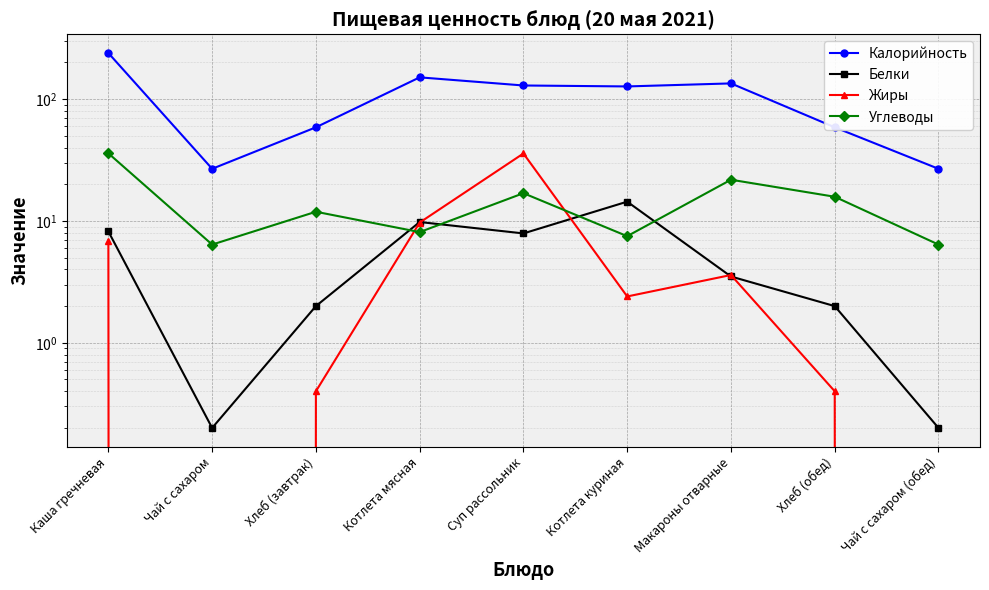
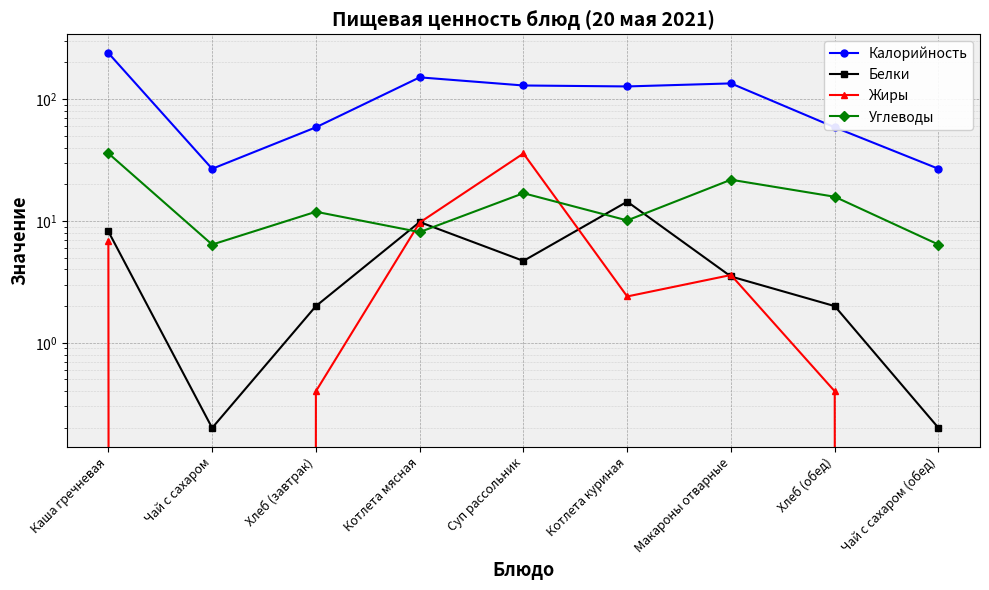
  {
    "Калорийность": {
      "Каша гречневая": 240,
      "Чай с сахаром": 27,
      "Хлеб (завтрак)": 60,
      "Котлета мясная": 150,
      "Суп рассольник": 130,
      "Котлета куриная": 130,
      "Макароны отварные": 130,
      "Чай с сахаром (обед)": 27
    },
    "Белки": {
      "Каша гречневая": 8,
      "Чай с сахаром": 0.2,
      "Хлеб (завтрак)": 2.0,
-     "Суп рассольник": 8,
+     "Суп рассольник": 4.7,
      "Котлета куриная": 14,
      "Хлеб (обед)": 2.0,
      "Чай с сахаром (обед)": 0.2
    },
    "Жиры": {
      "Каша гречневая": 7,
      "Хлеб (завтрак)": 0.4,
      "Суп рассольник": 36,
      "Котлета куриная": 2.4,
      "Хлеб (обед)": 0.4
    },
    "Углеводы": {
      "Каша гречневая": 36,
      "Чай с сахаром": 6,
      "Хлеб (завтрак)": 12,
      "Котлета мясная": 8,
      "Суп рассольник": 17,
-     "Котлета куриная": 8,
+     "Котлета куриная": 10,
      "Макароны отварные": 22,
      "Хлеб (обед)": 16,
      "Чай с сахаром (обед)": 6
    }
  }
